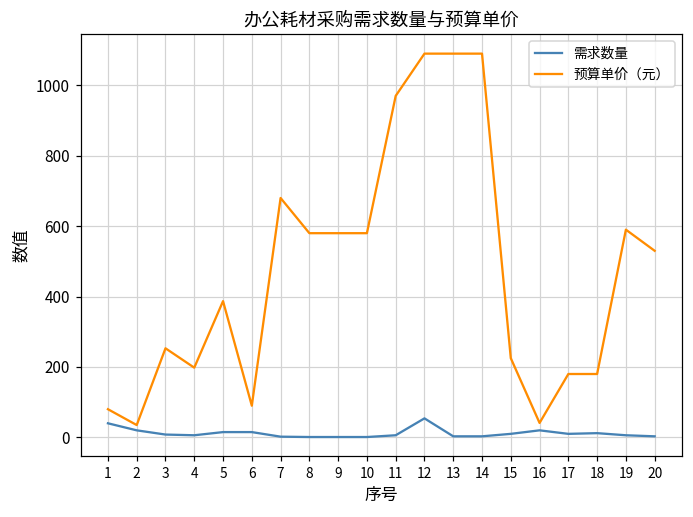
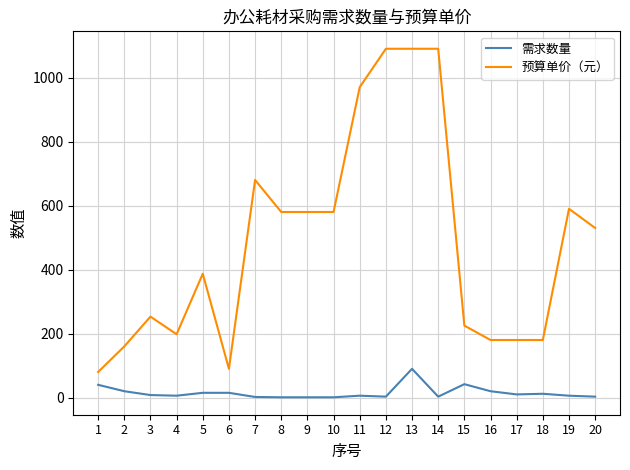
  {
    "需求数量": {
      "1": 40,
      "2": 20,
      "3": 10,
      "4": 10,
      "5": 20,
      "6": 20,
      "7": 0,
      "8": 0,
      "9": 0,
      "10": 0,
      "11": 10,
-     "12": 50,
-     "13": 0,
+     "12": 0,
+     "13": 90,
      "14": 0,
-     "15": 10,
+     "15": 40,
      "16": 20,
      "17": 10,
      "18": 10,
      "19": 10,
      "20": 0
    },
    "预算单价（元）": {
      "1": 80,
-     "2": 40,
+     "2": 160,
      "3": 250,
      "4": 200,
      "5": 390,
      "6": 90,
      "7": 680,
      "8": 580,
      "9": 580,
      "10": 580,
      "11": 970,
      "12": 1090,
      "13": 1090,
      "14": 1090,
      "15": 230,
-     "16": 40,
+     "16": 180,
      "17": 180,
      "18": 180,
      "19": 590,
      "20": 530
    }
  }
